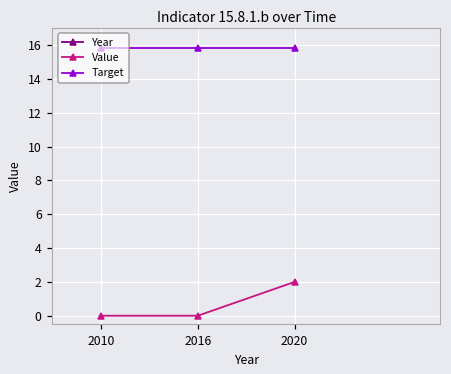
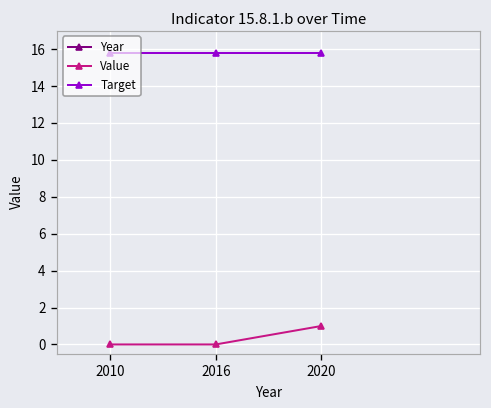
  {
    "Value": {
      "2010": 0,
      "2016": 0,
-     "2020": 2
+     "2020": 1
    },
    "Target": {
      "2016": 15.8,
      "2020": 15.8
    }
  }
